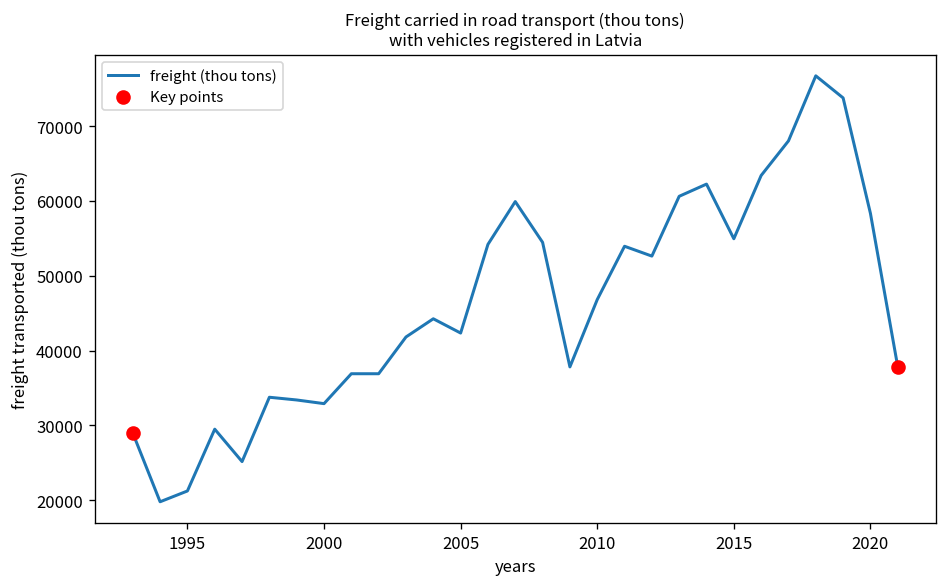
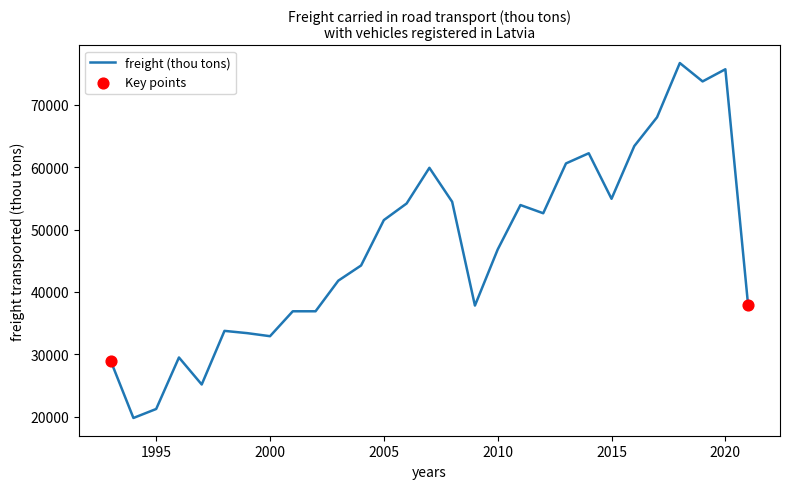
  {
    "freight (thou tons)": {
      "1995": 21000,
      "2000": 33000,
-     "2005": 42000,
+     "2005": 52000,
      "2010": 47000,
      "2015": 55000,
-     "2020": 58000
+     "2020": 76000
    }
  }
